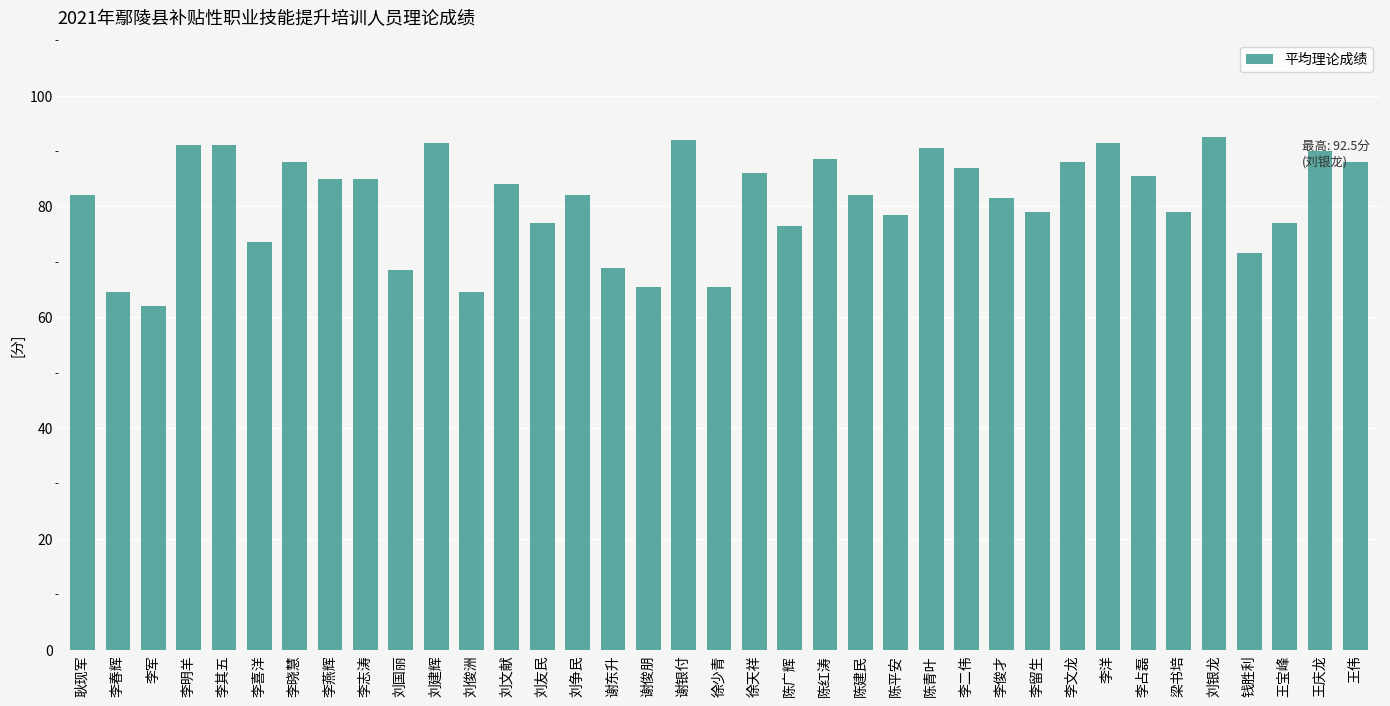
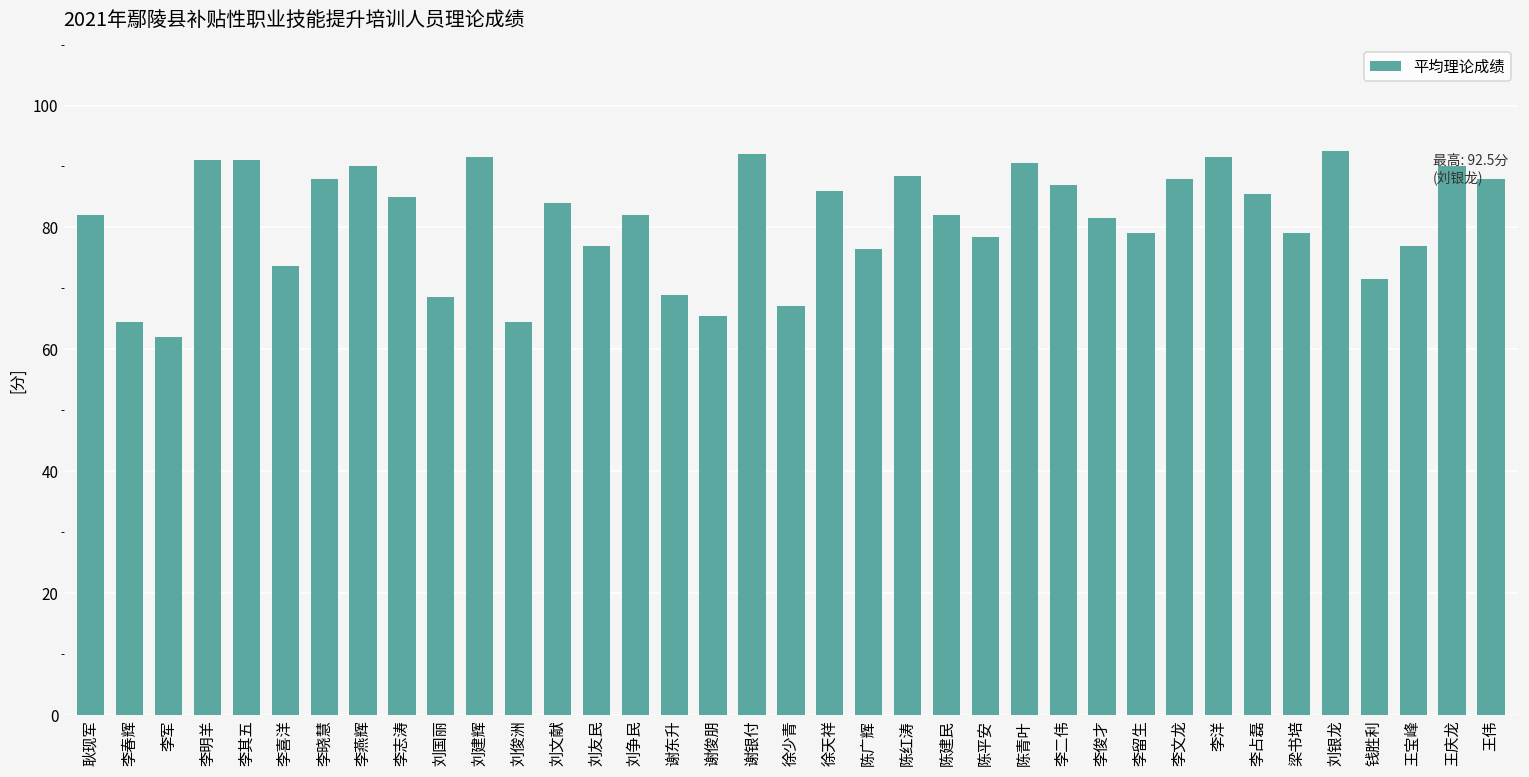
  {
    "耿现军": 82,
    "李春辉": 65,
    "李军": 62,
    "李明羊": 91,
    "李其五": 91,
    "李喜洋": 74,
    "李晓慧": 88,
-   "李燕辉": 85,
+   "李燕辉": 90,
    "李志涛": 85,
    "刘国丽": 69,
    "刘建辉": 92,
    "刘俊洲": 65,
    "刘文献": 84,
    "刘友民": 77,
    "刘争民": 82,
    "谢东升": 69,
    "谢俊朋": 66,
    "谢银付": 92,
-   "徐少青": 66,
+   "徐少青": 67,
    "徐天祥": 86,
    "陈广辉": 77,
    "陈红涛": 89,
    "陈建民": 82,
    "陈平安": 79,
    "陈青叶": 91,
    "李二伟": 87,
    "李俊才": 82,
    "李留生": 79,
    "李文龙": 88,
    "李洋": 92,
    "李占磊": 86,
    "梁书培": 79,
    "刘银龙": 93,
    "钱胜利": 72,
    "王宝峰": 77
  }
